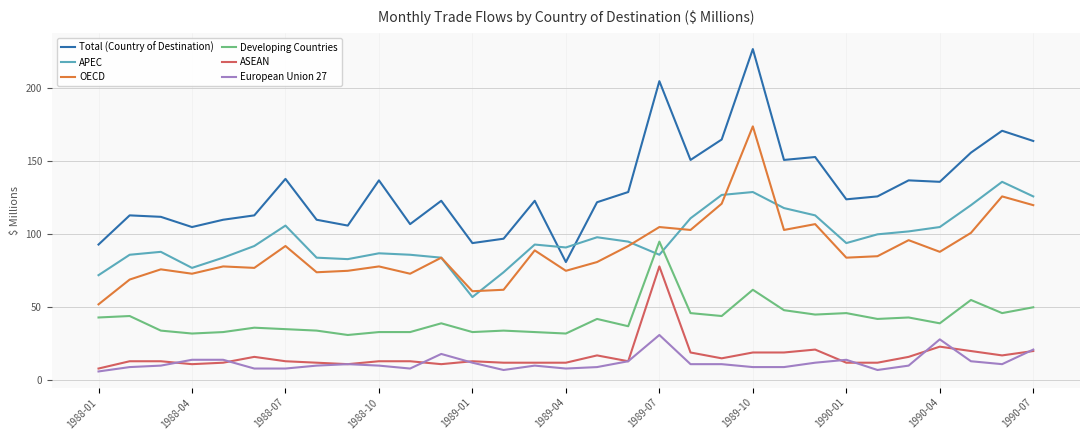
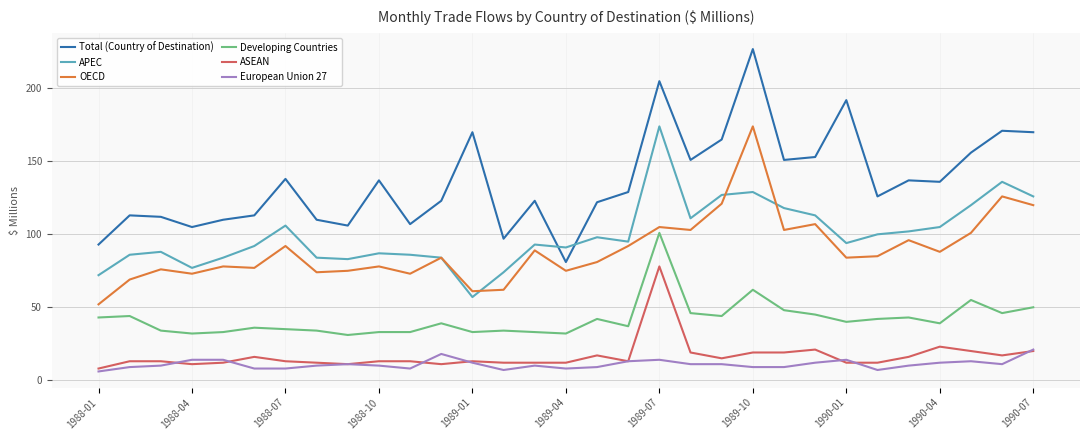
  {
    "Total (Country of Destination)": {
      "1988-01": 93,
      "1988-04": 105,
      "1988-07": 138,
      "1988-10": 137,
-     "1989-01": 94,
+     "1989-01": 170,
      "1989-04": 81,
      "1989-07": 205,
      "1989-10": 227,
-     "1990-01": 124,
+     "1990-01": 192,
      "1990-04": 136,
-     "1990-07": 164
+     "1990-07": 170
    },
    "APEC": {
      "1988-01": 72,
      "1988-04": 77,
      "1988-07": 106,
      "1988-10": 87,
      "1989-01": 57,
      "1989-04": 91,
-     "1989-07": 86,
+     "1989-07": 174,
      "1989-10": 129,
      "1990-01": 94,
      "1990-04": 105,
      "1990-07": 126
    },
    "Developing Countries": {
      "1988-01": 43,
      "1988-04": 32,
      "1988-07": 35,
      "1988-10": 33,
      "1989-01": 33,
      "1989-04": 32,
-     "1989-07": 95,
+     "1989-07": 101,
      "1989-10": 62,
-     "1990-01": 46,
+     "1990-01": 40,
      "1990-04": 39,
      "1990-07": 50
    },
    "European Union 27": {
      "1988-01": 6,
      "1988-04": 14,
      "1988-07": 8,
      "1988-10": 10,
      "1989-04": 8,
-     "1989-07": 31,
+     "1989-07": 14,
      "1989-10": 9,
      "1990-01": 14,
-     "1990-04": 28
+     "1990-04": 12
    }
  }
